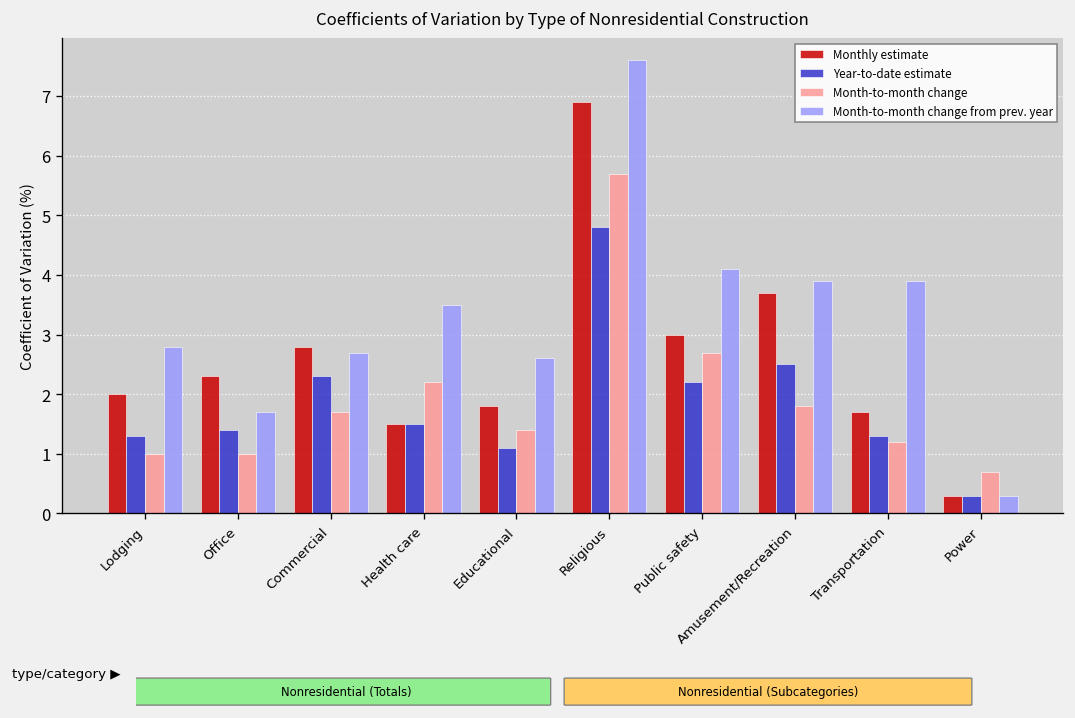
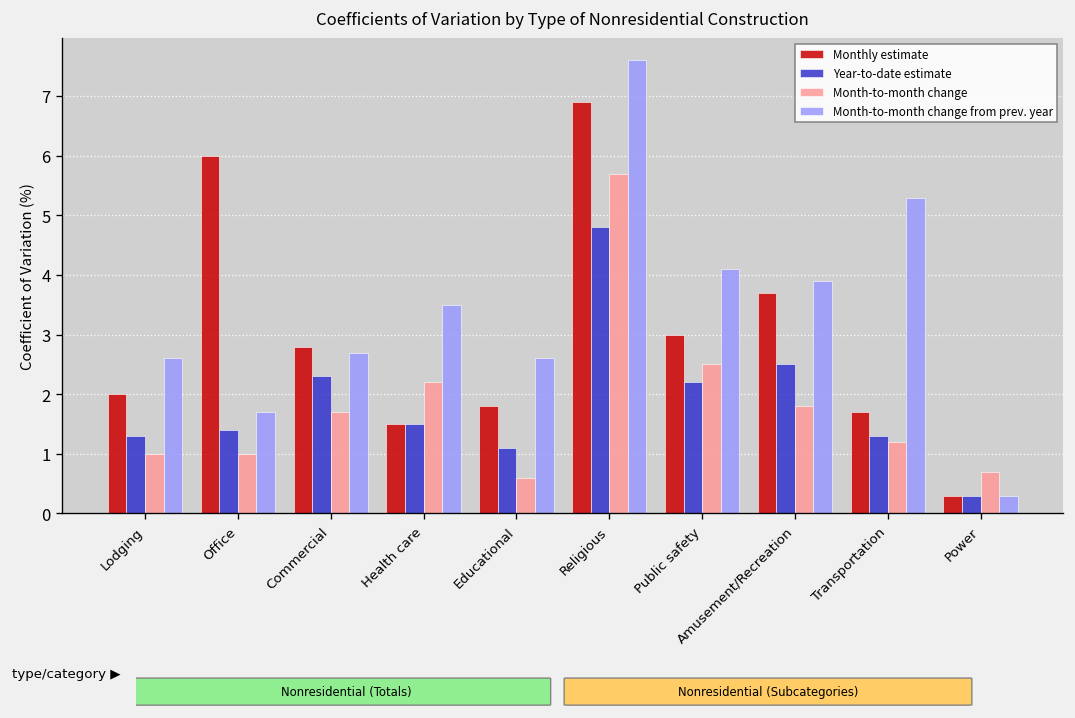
  {
    "Monthly estimate": {
      "Lodging": 2.0,
-     "Office": 2.3,
+     "Office": 6.0,
      "Commercial": 2.8,
      "Health care": 1.5,
      "Educational": 1.8,
      "Religious": 6.9,
      "Public safety": 3.0,
      "Amusement/Recreation": 3.7,
      "Transportation": 1.7,
      "Power": 0.3
    },
    "Year-to-date estimate": {
      "Lodging": 1.3,
      "Office": 1.4,
      "Commercial": 2.3,
      "Health care": 1.5,
      "Educational": 1.1,
      "Religious": 4.8,
      "Public safety": 2.2,
      "Amusement/Recreation": 2.5,
      "Transportation": 1.3,
      "Power": 0.3
    },
    "Month-to-month change": {
      "Lodging": 1.0,
      "Office": 1.0,
      "Commercial": 1.7,
      "Health care": 2.2,
-     "Educational": 1.4,
+     "Educational": 0.6,
      "Religious": 5.7,
-     "Public safety": 2.7,
+     "Public safety": 2.5,
      "Amusement/Recreation": 1.8,
      "Transportation": 1.2,
      "Power": 0.7
    },
    "Month-to-month change from prev. year": {
-     "Lodging": 2.8,
+     "Lodging": 2.6,
      "Office": 1.7,
      "Commercial": 2.7,
      "Health care": 3.5,
      "Educational": 2.6,
      "Religious": 7.6,
      "Public safety": 4.1,
      "Amusement/Recreation": 3.9,
-     "Transportation": 3.9,
+     "Transportation": 5.3,
      "Power": 0.3
    }
  }
